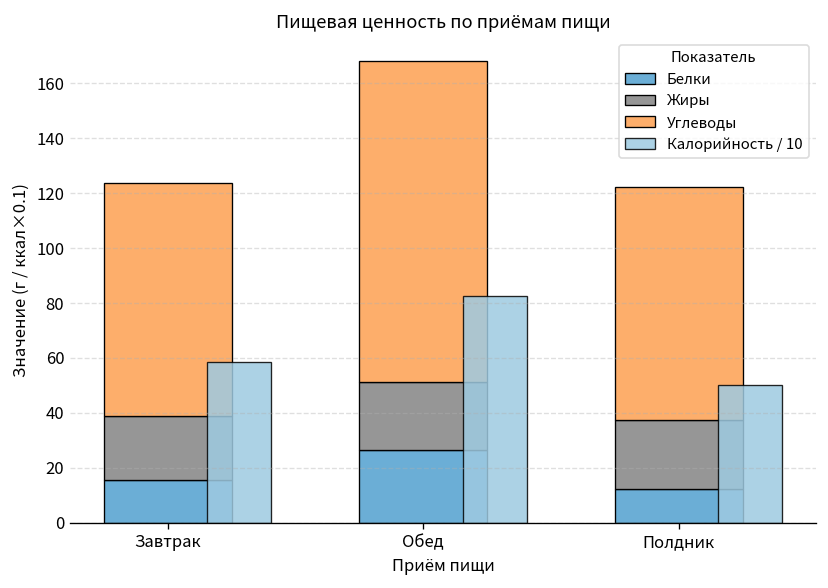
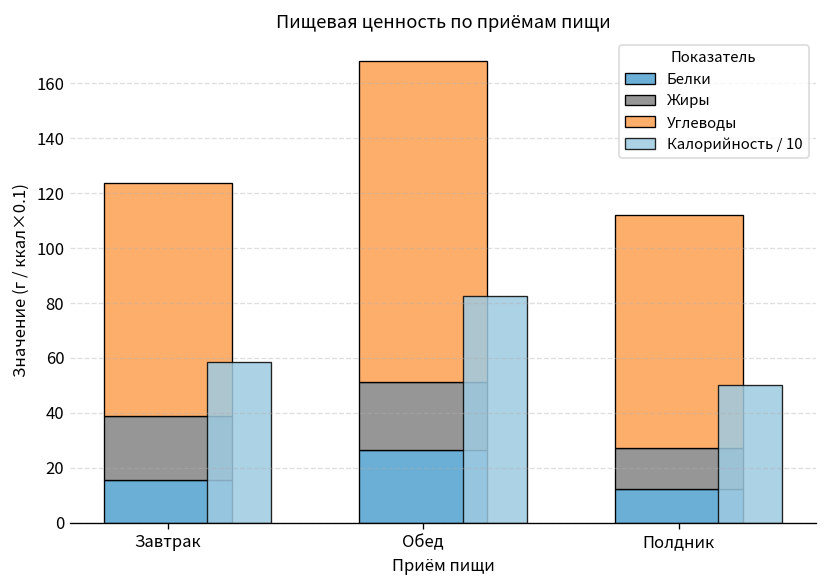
  {
    "Жиры": {
      "Завтрак": 23,
      "Обед": 25,
-     "Полдник": 25
+     "Полдник": 15
    },
    "Углеводы": {
      "Завтрак": 85,
      "Обед": 117,
      "Полдник": 85
    }
  }
